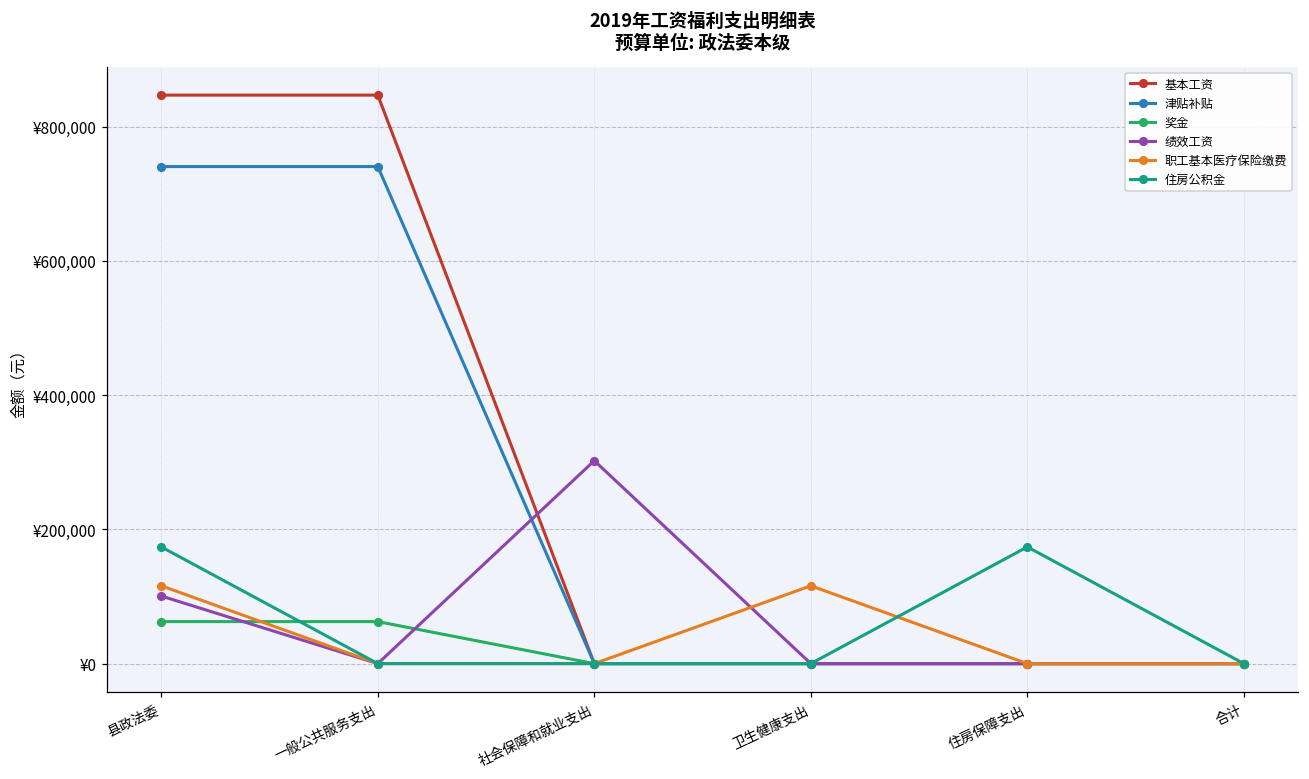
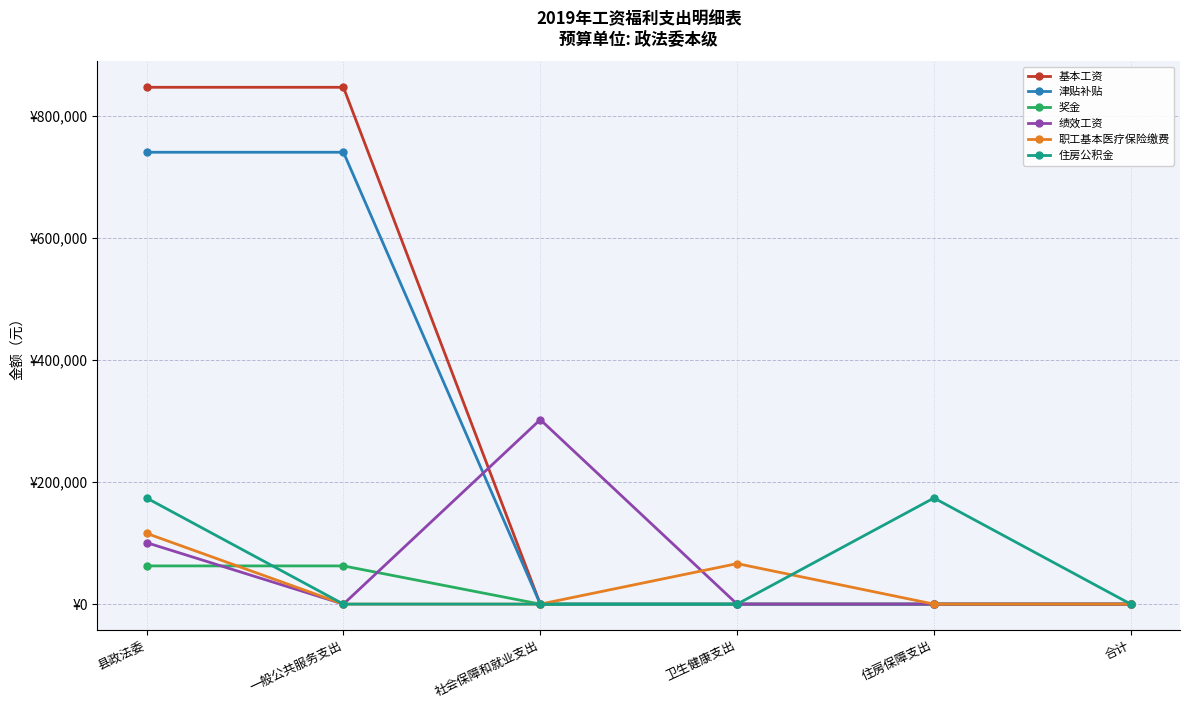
  {
    "基本工资": {
      "县政法委": "¥850,000",
      "一般公共服务支出": "¥850,000"
    },
    "津贴补贴": {
      "县政法委": "¥740,000",
      "一般公共服务支出": "¥740,000"
    },
    "绩效工资": {
      "县政法委": "¥100,000",
      "社会保障和就业支出": "¥300,000"
    },
    "职工基本医疗保险缴费": {
      "县政法委": "¥120,000",
-     "卫生健康支出": "¥120,000"
+     "卫生健康支出": "¥70,000"
    }
  }
